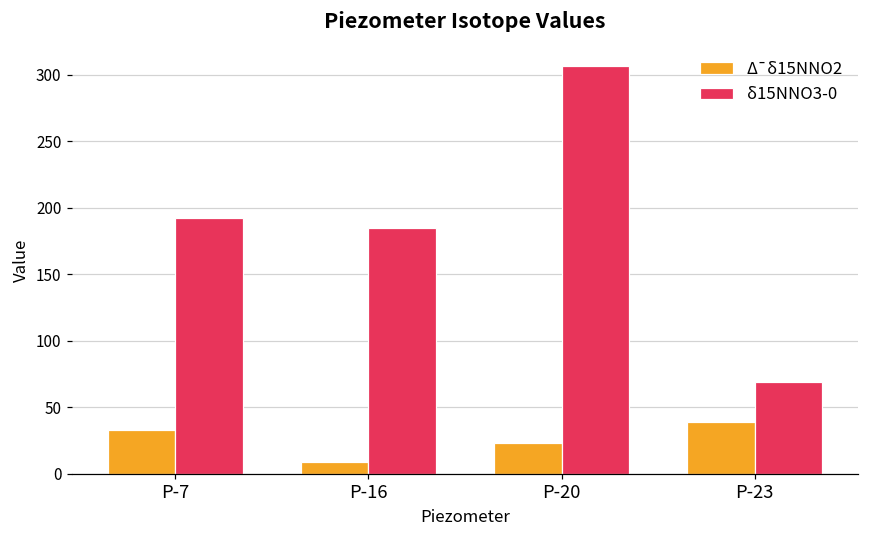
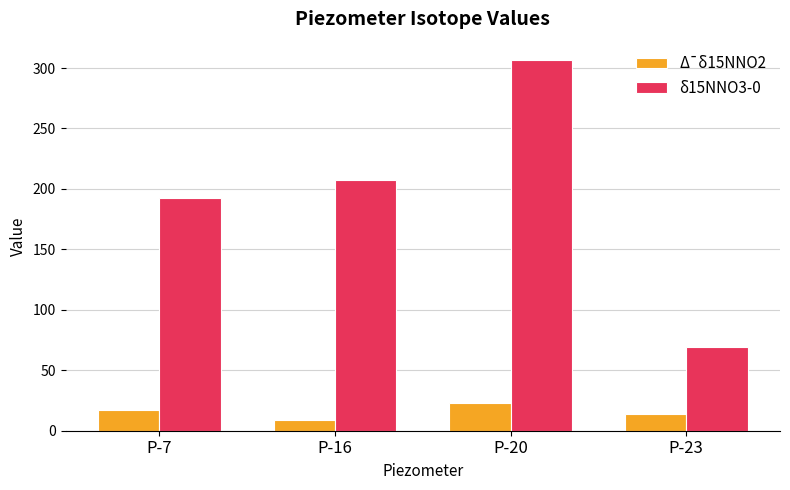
  {
    "Δ¯δ15NNO2": {
-     "P-7": 33,
+     "P-7": 17,
      "P-16": 9,
      "P-20": 23,
-     "P-23": 39
+     "P-23": 14
    },
    "δ15NNO3-0": {
      "P-7": 192,
-     "P-16": 185,
+     "P-16": 207,
      "P-20": 307,
      "P-23": 69
    }
  }
